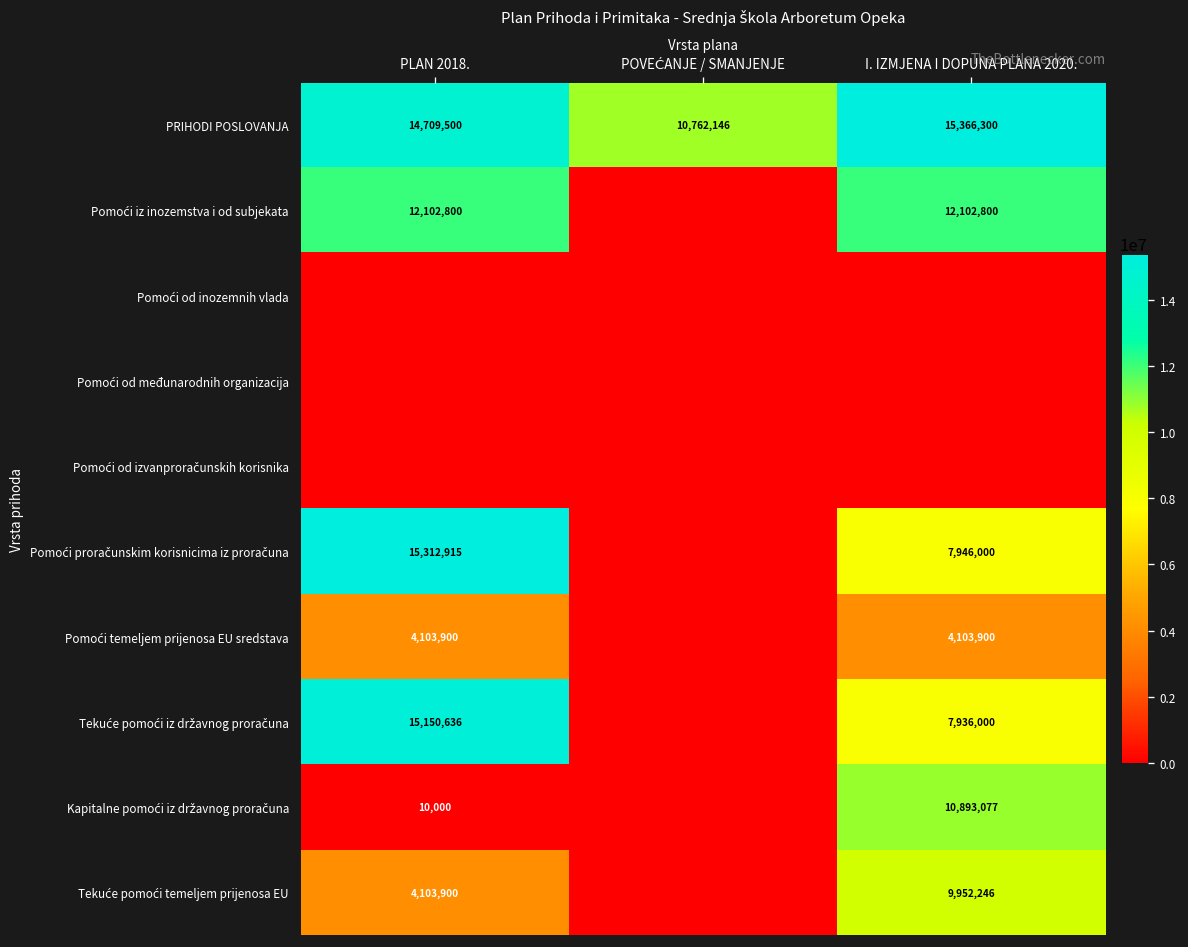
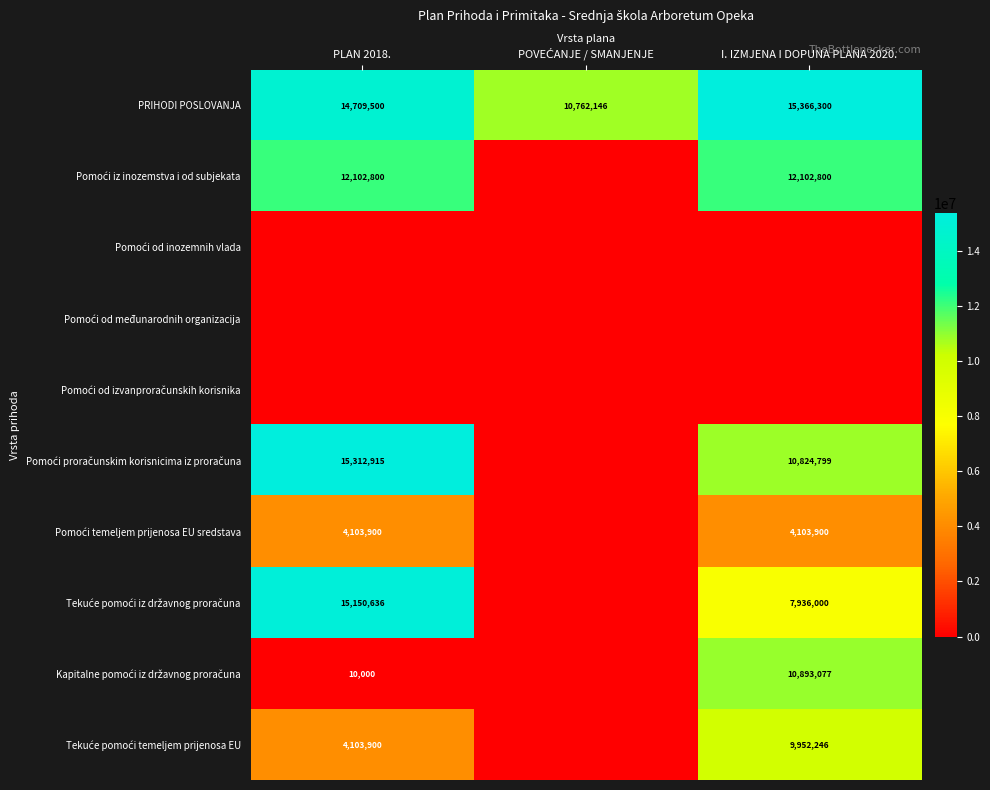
  {
    "PRIHODI POSLOVANJA": {
      "PLAN 2018.": "14,709,500",
      "POVEĆANJE / SMANJENJE": "10,762,146",
      "I. IZMJENA I DOPUNA PLANA 2020.": "15,366,300"
    },
    "Pomoći iz inozemstva i od subjekata": {
      "PLAN 2018.": "12,102,800",
      "I. IZMJENA I DOPUNA PLANA 2020.": "12,102,800"
    },
    "Pomoći proračunskim korisnicima iz proračuna": {
      "PLAN 2018.": "15,312,915",
-     "I. IZMJENA I DOPUNA PLANA 2020.": "7,946,000"
+     "I. IZMJENA I DOPUNA PLANA 2020.": "10,824,799"
    },
    "Pomoći temeljem prijenosa EU sredstava": {
      "PLAN 2018.": "4,103,900",
      "I. IZMJENA I DOPUNA PLANA 2020.": "4,103,900"
    },
    "Tekuće pomoći iz državnog proračuna": {
      "PLAN 2018.": "15,150,636",
      "I. IZMJENA I DOPUNA PLANA 2020.": "7,936,000"
    },
    "Kapitalne pomoći iz državnog proračuna": {
      "PLAN 2018.": "10,000",
      "I. IZMJENA I DOPUNA PLANA 2020.": "10,893,077"
    },
    "Tekuće pomoći temeljem prijenosa EU": {
      "PLAN 2018.": "4,103,900",
      "I. IZMJENA I DOPUNA PLANA 2020.": "9,952,246"
    }
  }
